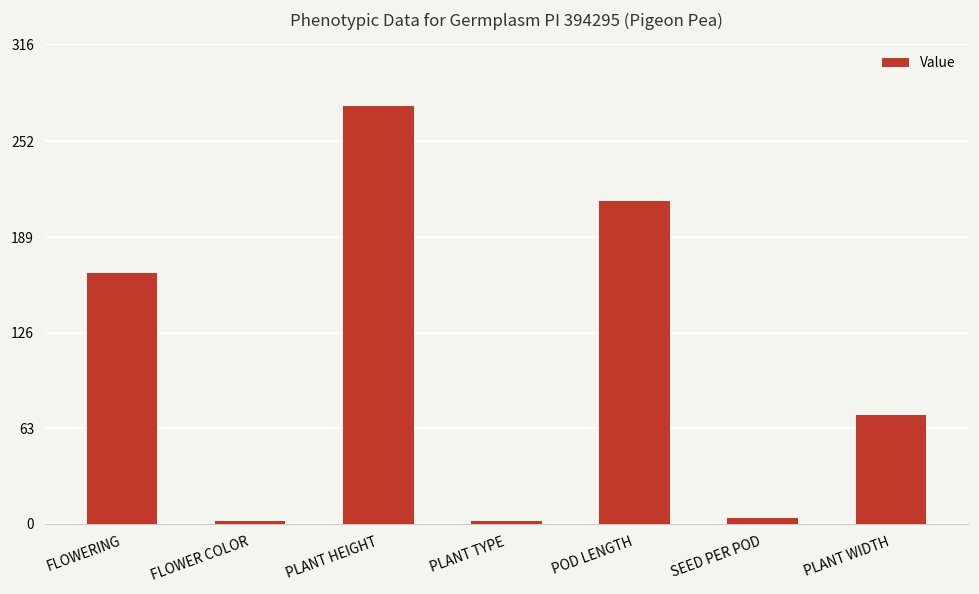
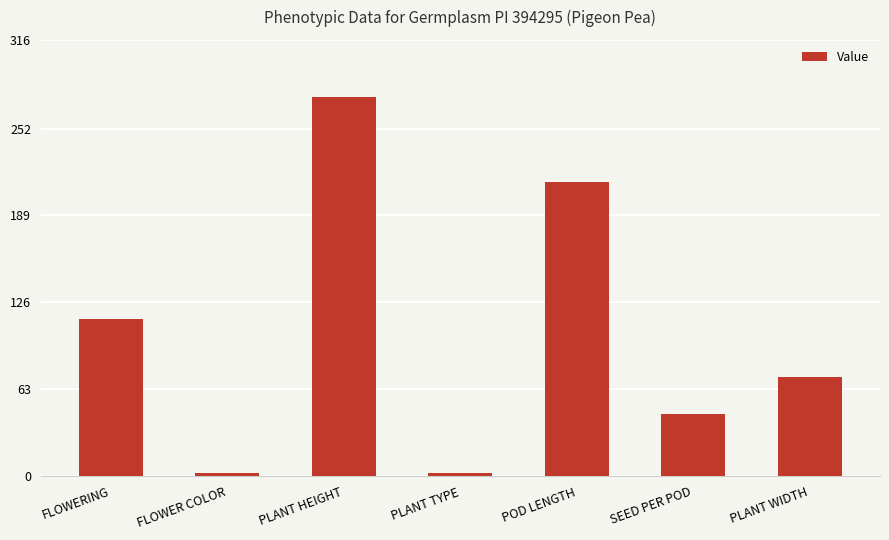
  {
-   "FLOWERING": 165,
+   "FLOWERING": 114,
    "FLOWER COLOR": 2,
    "PLANT HEIGHT": 275,
    "PLANT TYPE": 2,
    "POD LENGTH": 213,
-   "SEED PER POD": 4,
+   "SEED PER POD": 45,
    "PLANT WIDTH": 72
  }
